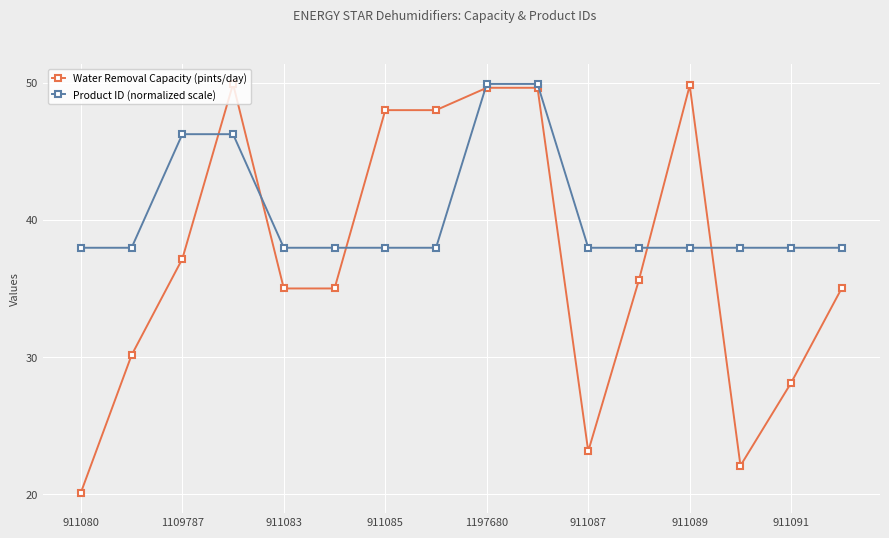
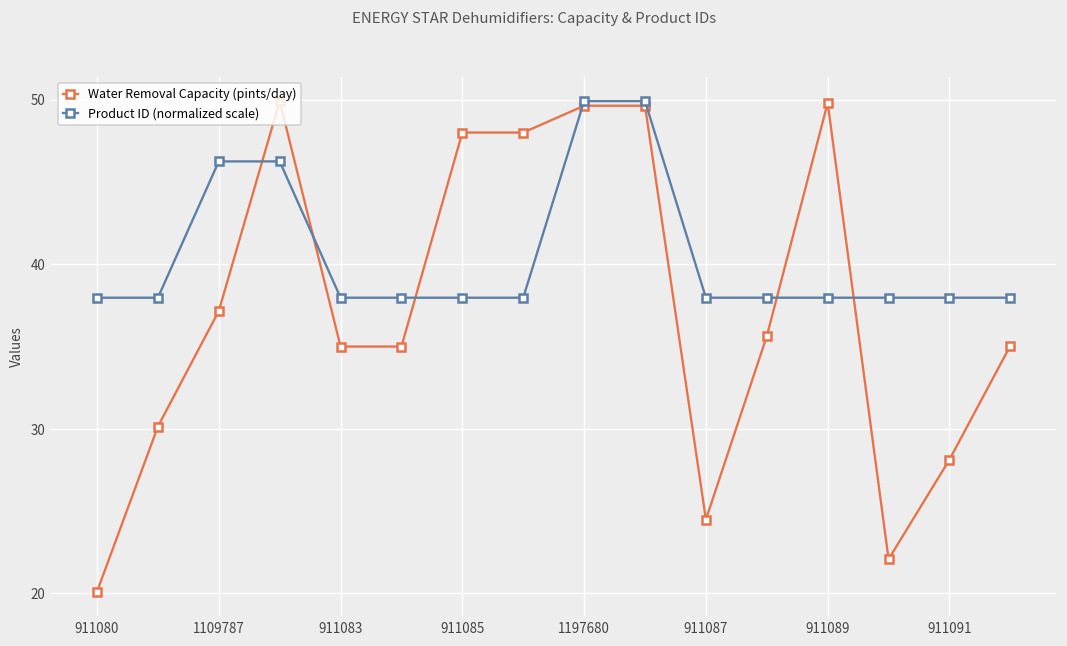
  {
    "Water Removal Capacity (pints/day)": {
      "911080": 20.1,
      "1109787": 37.2,
      "911083": 35.0,
      "911085": 48.0,
      "1197680": 49.6,
-     "911087": 23.1,
+     "911087": 24.5,
      "911089": 49.8,
      "911091": 28.1
    },
    "Product ID (normalized scale)": {
      "911080": 38.0,
      "1109787": 46.2,
      "911083": 38.0,
      "911085": 38.0,
      "1197680": 49.9,
      "911087": 38.0,
      "911089": 38.0,
      "911091": 38.0
    }
  }
